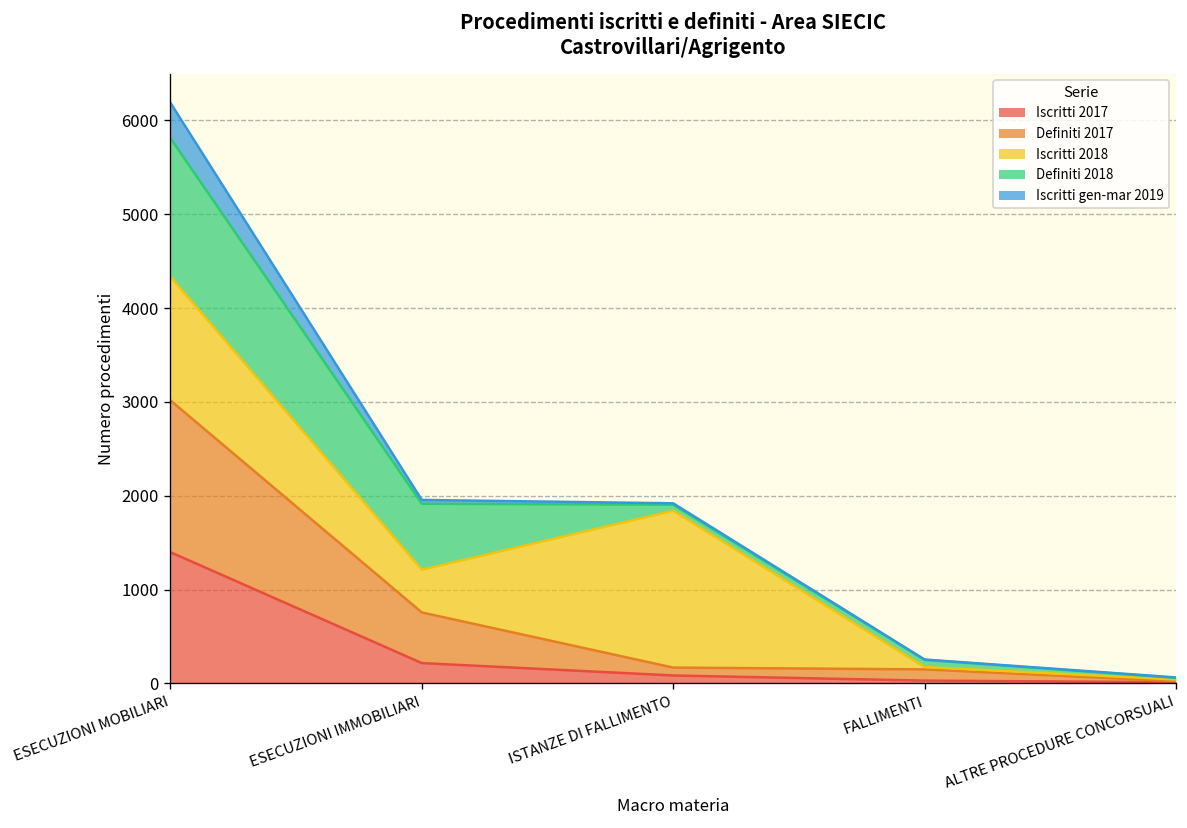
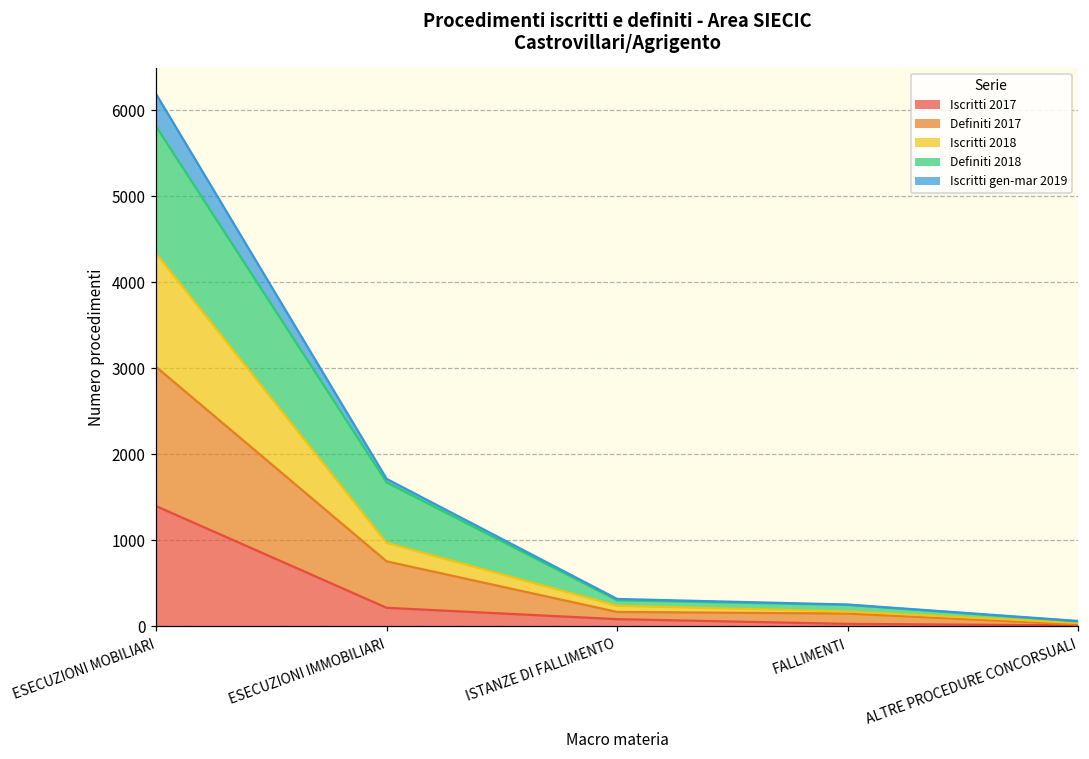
  {
    "Iscritti 2018": {
      "ESECUZIONI MOBILIARI": 1300,
-     "ESECUZIONI IMMOBILIARI": 500,
-     "ISTANZE DI FALLIMENTO": 1700
+     "ESECUZIONI IMMOBILIARI": 200,
+     "ISTANZE DI FALLIMENTO": 100
    },
    "Definiti 2018": {
      "ESECUZIONI MOBILIARI": 1500,
      "ESECUZIONI IMMOBILIARI": 700
    },
    "Iscritti gen-mar 2019": {
      "ESECUZIONI MOBILIARI": 400,
      "ESECUZIONI IMMOBILIARI": 0
    }
  }
